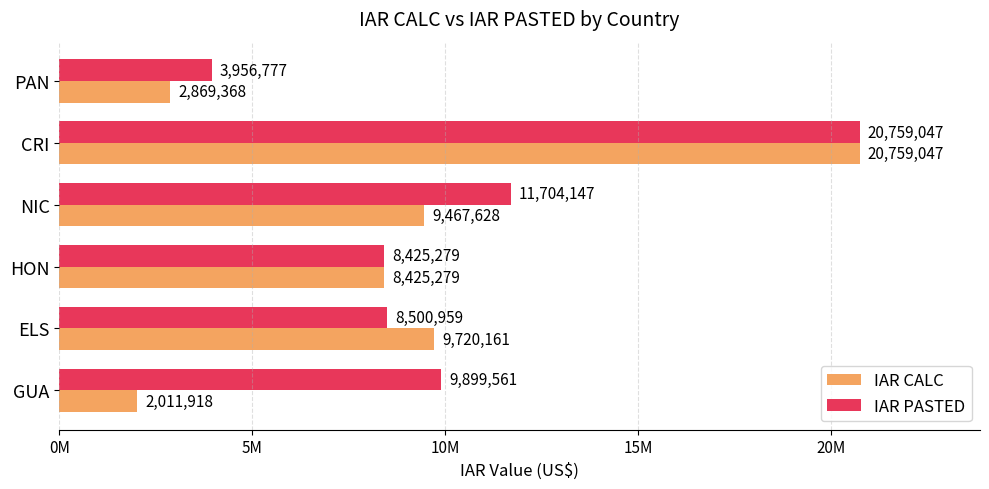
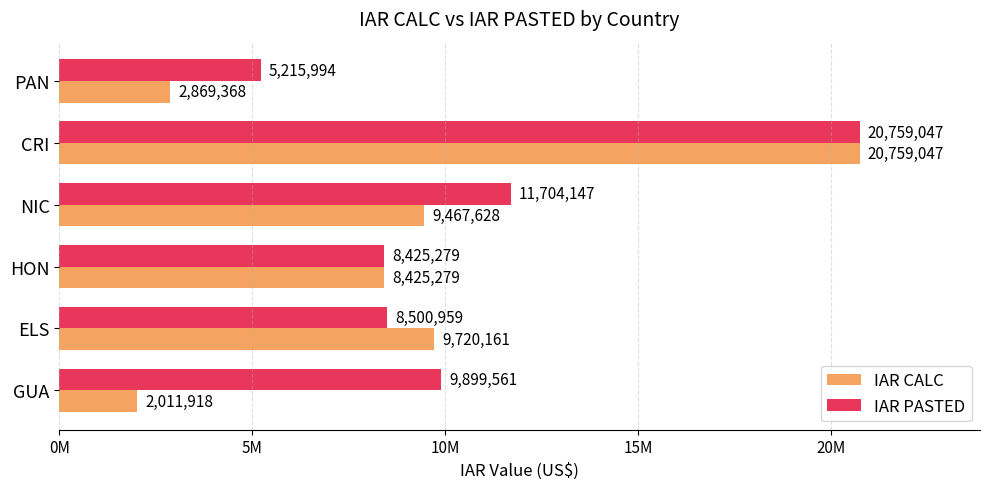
  {
    "IAR CALC": {
      "PAN": "2,869,368",
      "CRI": "20,759,047",
      "NIC": "9,467,628",
      "HON": "8,425,279",
      "ELS": "9,720,161",
      "GUA": "2,011,918"
    },
    "IAR PASTED": {
-     "PAN": "3,956,777",
+     "PAN": "5,215,994",
      "CRI": "20,759,047",
      "NIC": "11,704,147",
      "HON": "8,425,279",
      "ELS": "8,500,959",
      "GUA": "9,899,561"
    }
  }
